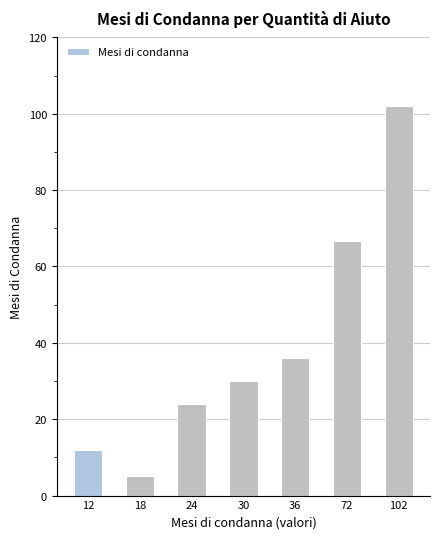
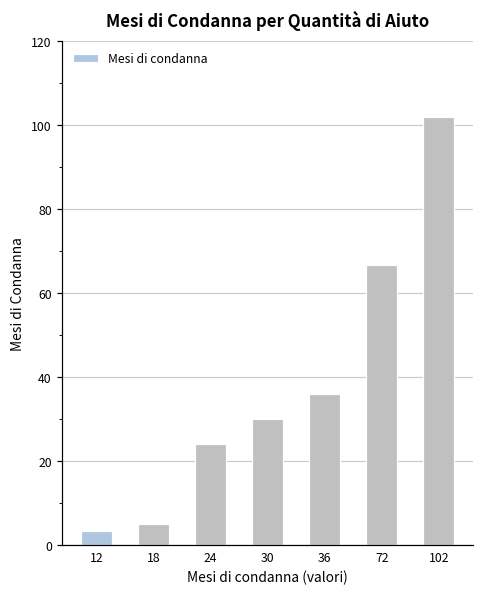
  {
-   "12": 12,
+   "12": 4,
    "18": 5,
    "24": 24,
    "30": 30,
    "36": 36,
    "72": 67,
    "102": 102
  }
